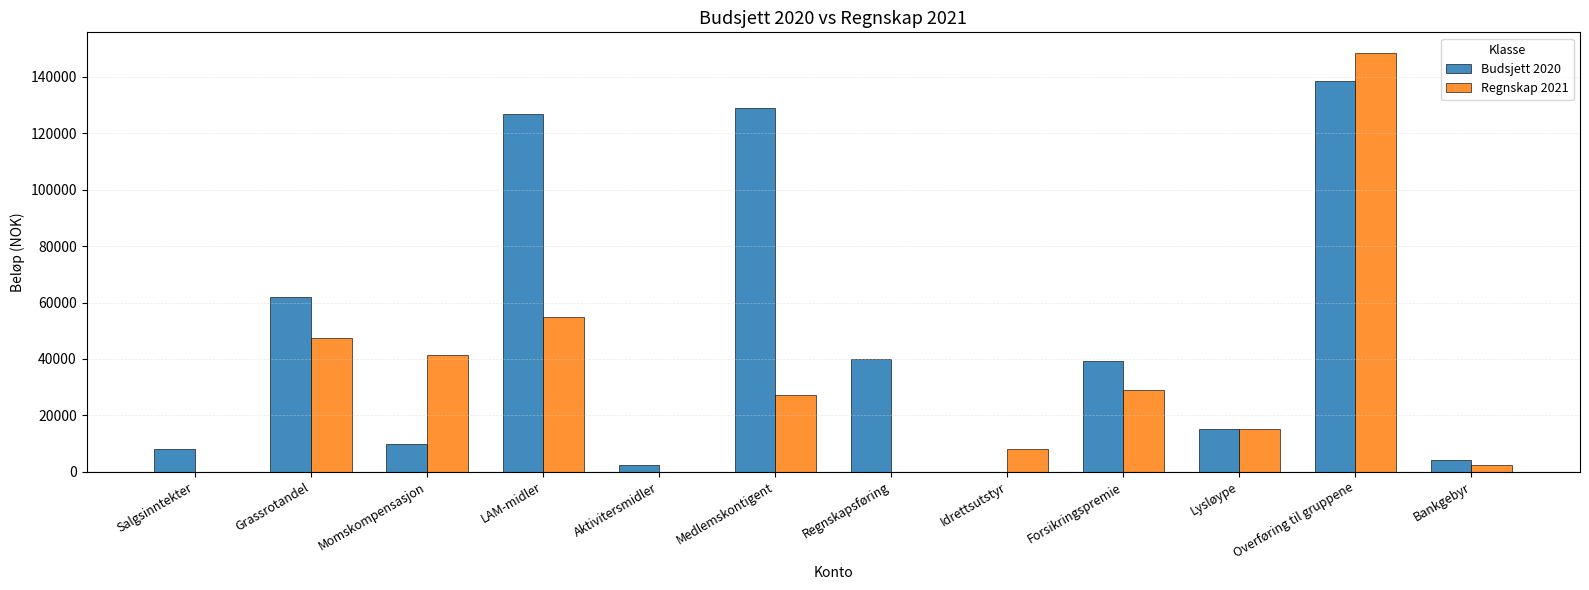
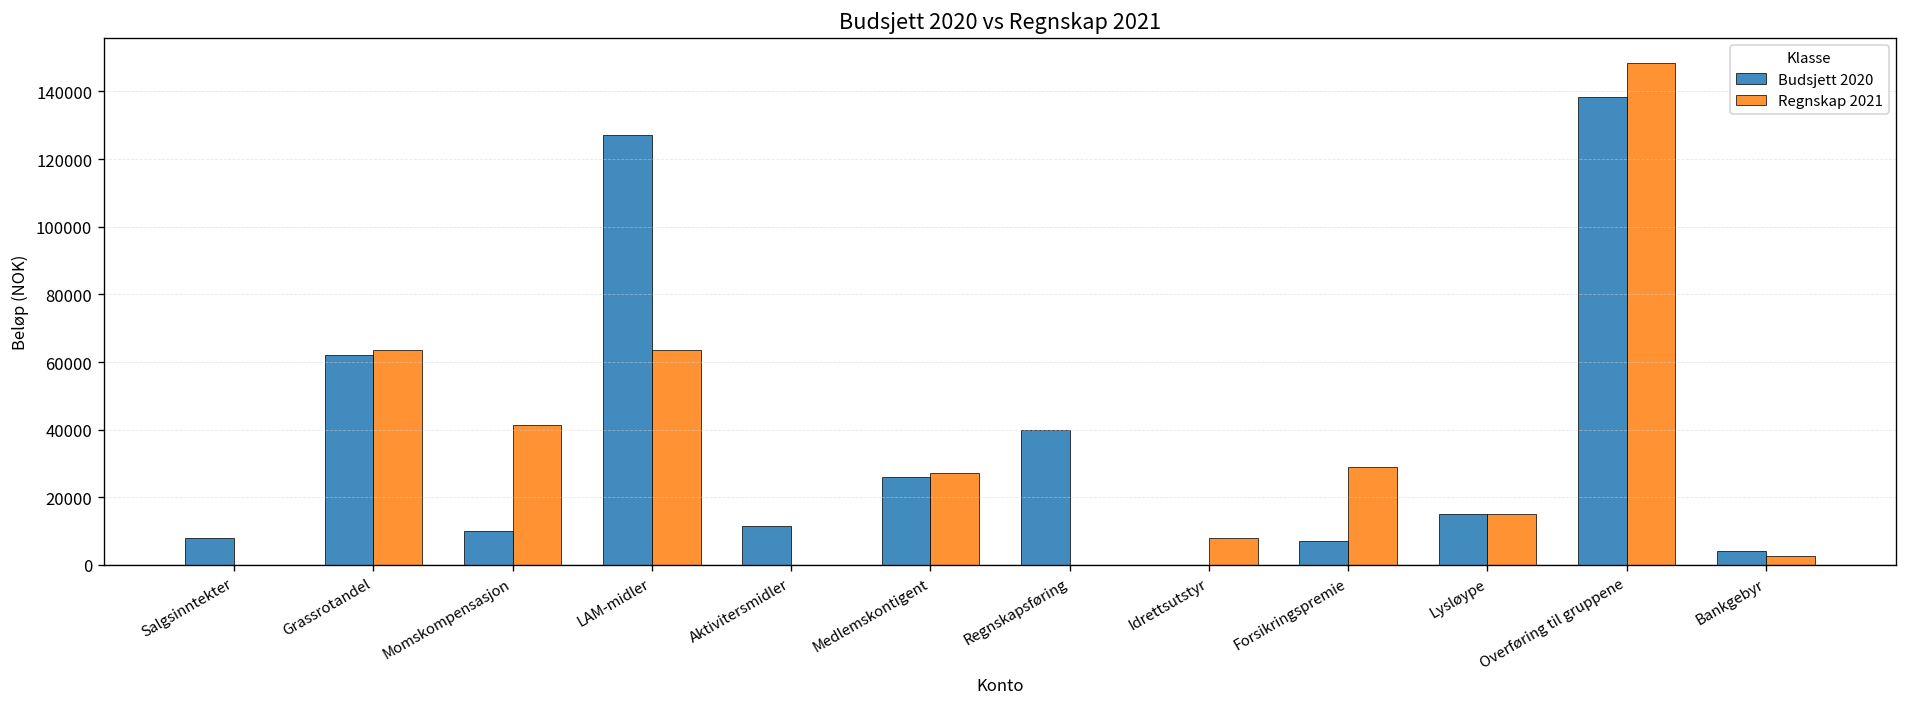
  {
    "Budsjett 2020": {
      "Salgsinntekter": 8000,
      "Grassrotandel": 62000,
      "Momskompensasjon": 10000,
      "LAM-midler": 127000,
-     "Aktivitersmidler": 3000,
-     "Medlemskontigent": 129000,
+     "Aktivitersmidler": 11000,
+     "Medlemskontigent": 26000,
      "Regnskapsføring": 40000,
      "Idrettsutstyr": 0,
-     "Forsikringspremie": 39000,
+     "Forsikringspremie": 7000,
      "Lysløype": 15000,
      "Overføring til gruppene": 138000,
      "Bankgebyr": 4000
    },
    "Regnskap 2021": {
      "Salgsinntekter": 0,
-     "Grassrotandel": 47000,
+     "Grassrotandel": 64000,
      "Momskompensasjon": 41000,
-     "LAM-midler": 55000,
+     "LAM-midler": 63000,
      "Aktivitersmidler": 0,
      "Medlemskontigent": 27000,
      "Regnskapsføring": 0,
      "Idrettsutstyr": 8000,
      "Forsikringspremie": 29000,
      "Lysløype": 15000,
      "Overføring til gruppene": 148000,
      "Bankgebyr": 3000
    }
  }
